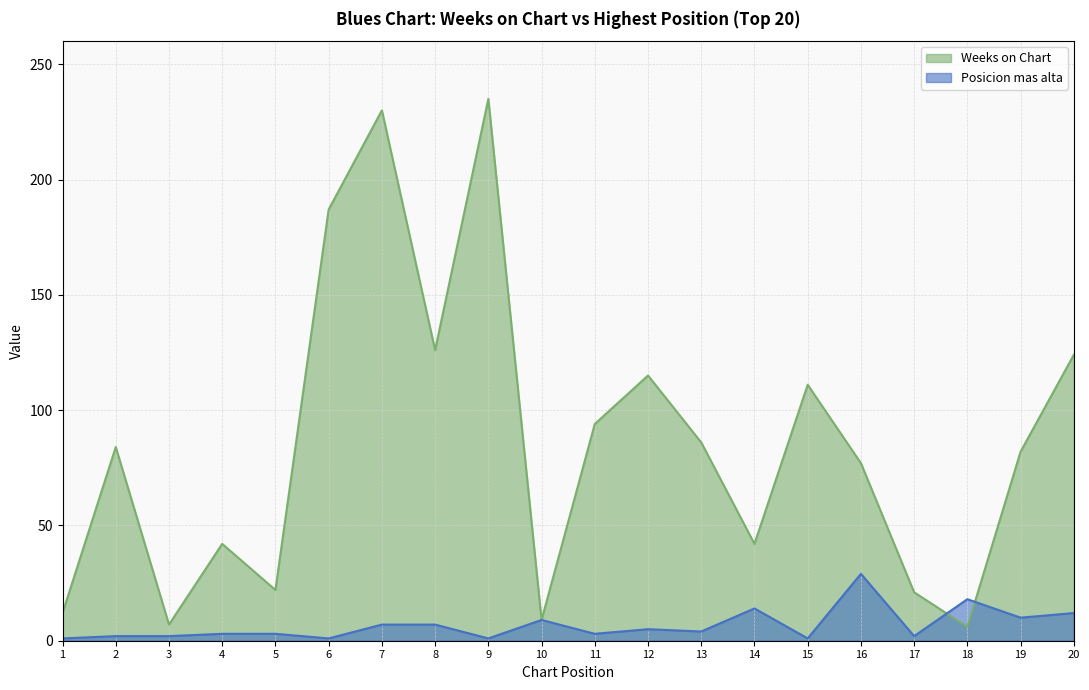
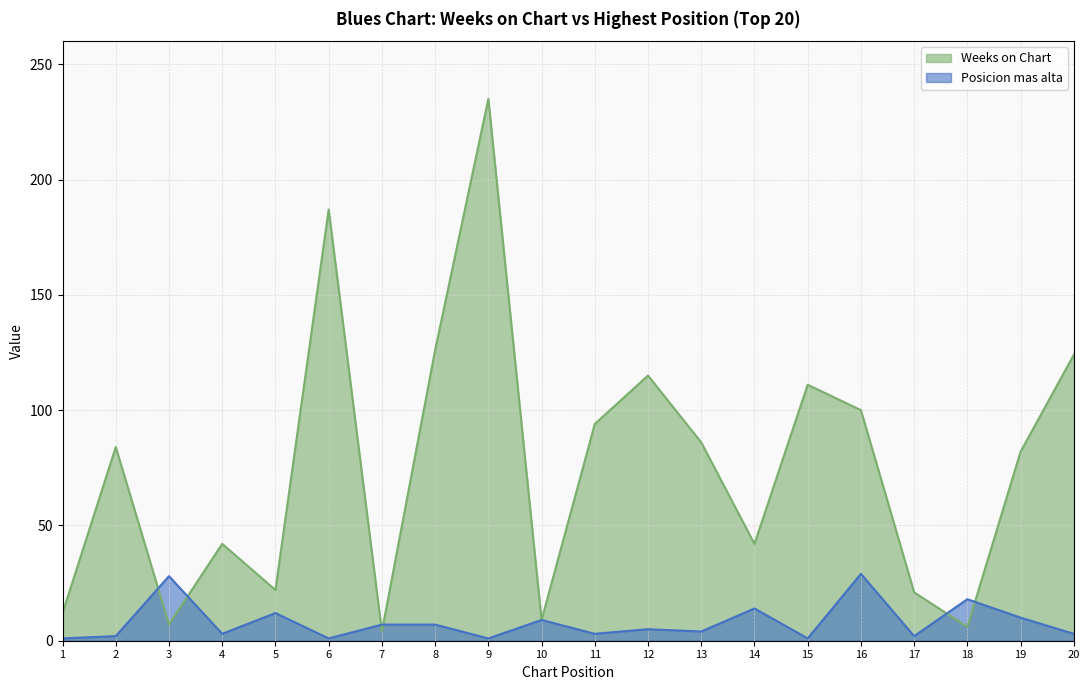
  {
    "Weeks on Chart": {
      "1": 12,
      "2": 84,
      "3": 7,
      "4": 42,
      "5": 22,
      "6": 187,
-     "7": 230,
+     "7": 4,
      "8": 126,
      "9": 235,
      "11": 94,
      "12": 115,
      "13": 86,
      "14": 42,
      "15": 111,
-     "16": 77,
+     "16": 100,
      "17": 21,
      "18": 6,
      "19": 82,
      "20": 124
    },
    "Posicion mas alta": {
      "1": 1,
      "2": 2,
-     "3": 2,
+     "3": 28,
      "4": 3,
-     "5": 3,
+     "5": 12,
      "6": 1,
      "7": 7,
      "8": 7,
      "9": 1,
      "11": 3,
      "12": 5,
      "13": 4,
      "14": 14,
      "15": 1,
      "16": 29,
      "17": 2,
      "18": 18,
      "19": 10,
-     "20": 12
+     "20": 3
    }
  }
